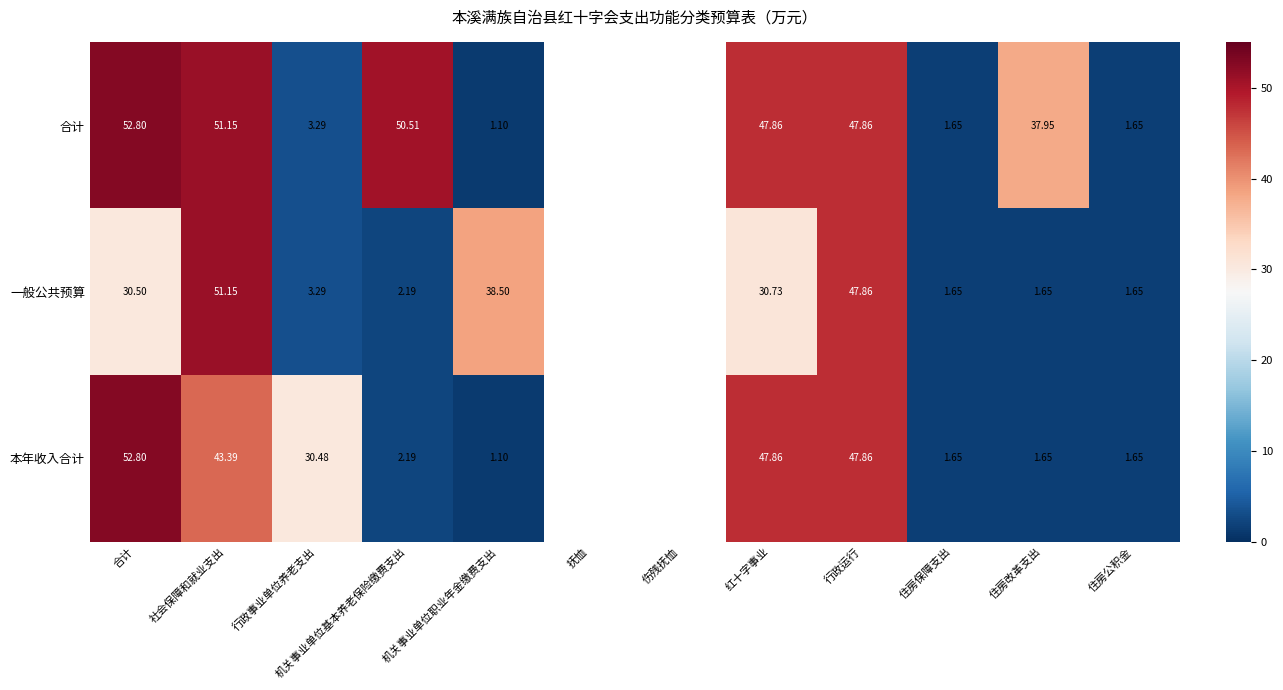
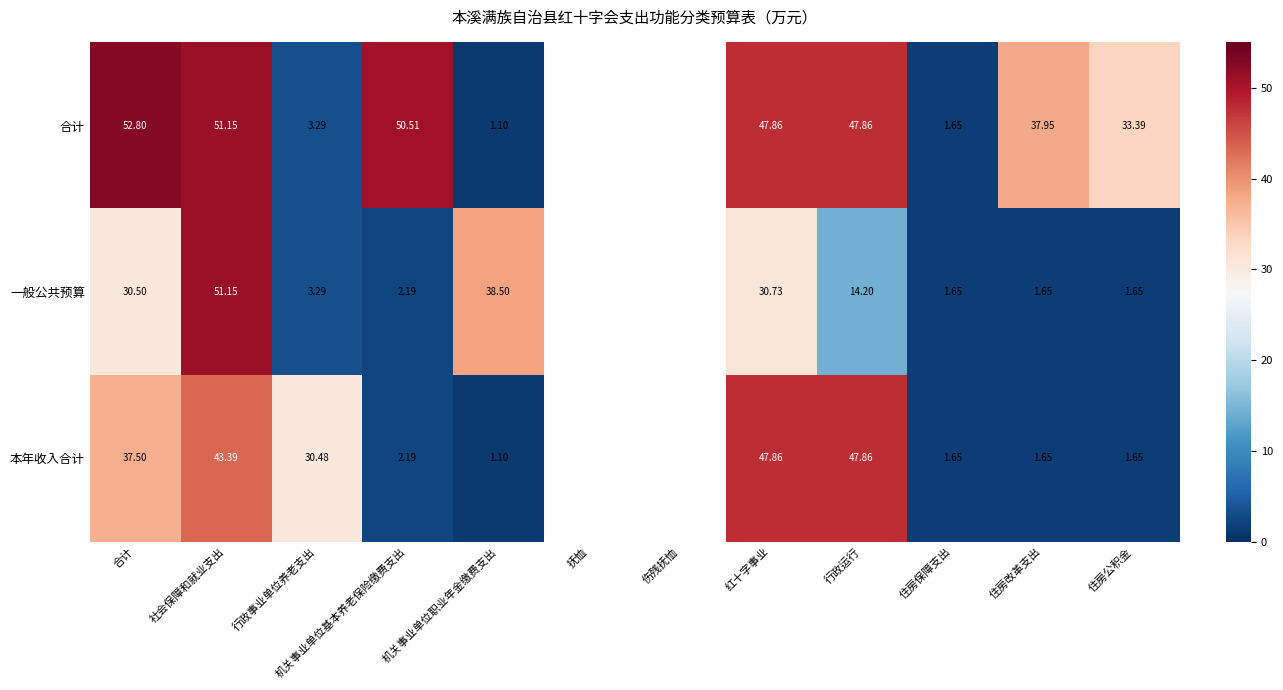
  {
    "合计": {
      "合计": 52.80,
      "社会保障和就业支出": 51.15,
      "行政事业单位养老支出": 3.29,
      "机关事业单位基本养老保险缴费支出": 50.51,
      "机关事业单位职业年金缴费支出": 1.10,
      "红十字事业": 47.86,
      "行政运行": 47.86,
      "住房保障支出": 1.65,
      "住房改革支出": 37.95,
-     "住房公积金": 1.65
+     "住房公积金": 33.39
    },
    "一般公共预算": {
      "合计": 30.50,
      "社会保障和就业支出": 51.15,
      "行政事业单位养老支出": 3.29,
      "机关事业单位基本养老保险缴费支出": 2.19,
      "机关事业单位职业年金缴费支出": 38.50,
      "红十字事业": 30.73,
-     "行政运行": 47.86,
+     "行政运行": 14.20,
      "住房保障支出": 1.65,
      "住房改革支出": 1.65,
      "住房公积金": 1.65
    },
    "本年收入合计": {
-     "合计": 52.80,
+     "合计": 37.50,
      "社会保障和就业支出": 43.39,
      "行政事业单位养老支出": 30.48,
      "机关事业单位基本养老保险缴费支出": 2.19,
      "机关事业单位职业年金缴费支出": 1.10,
      "红十字事业": 47.86,
      "行政运行": 47.86,
      "住房保障支出": 1.65,
      "住房改革支出": 1.65,
      "住房公积金": 1.65
    }
  }
